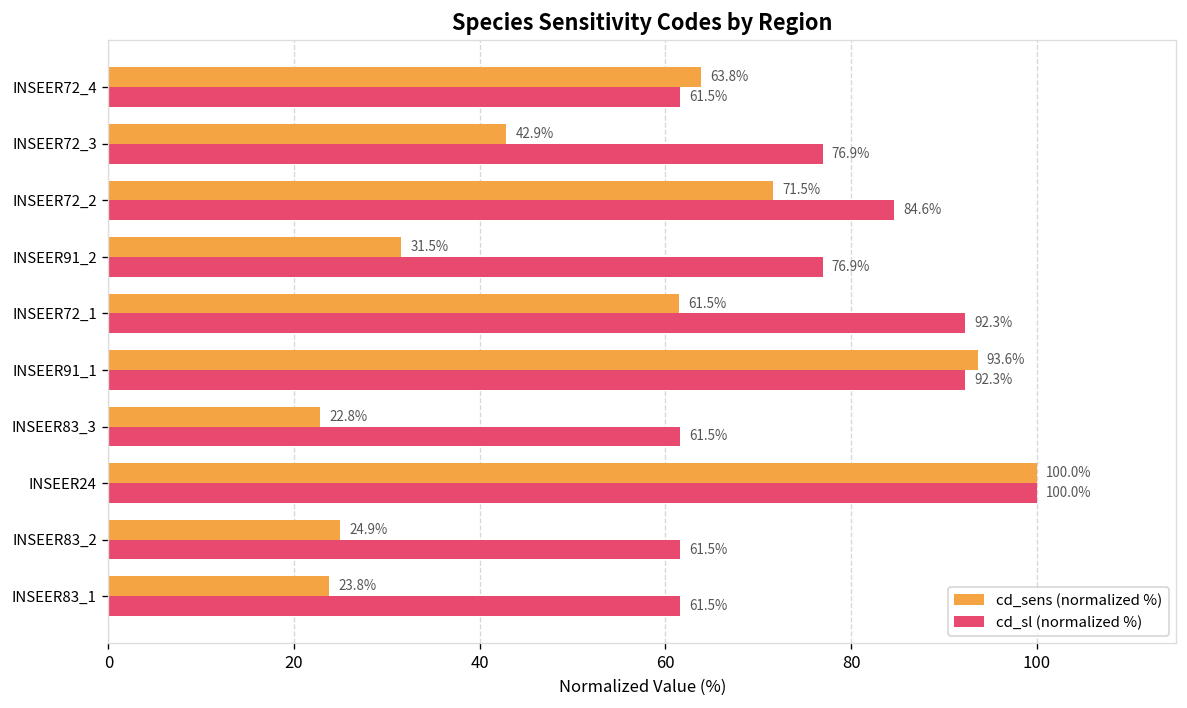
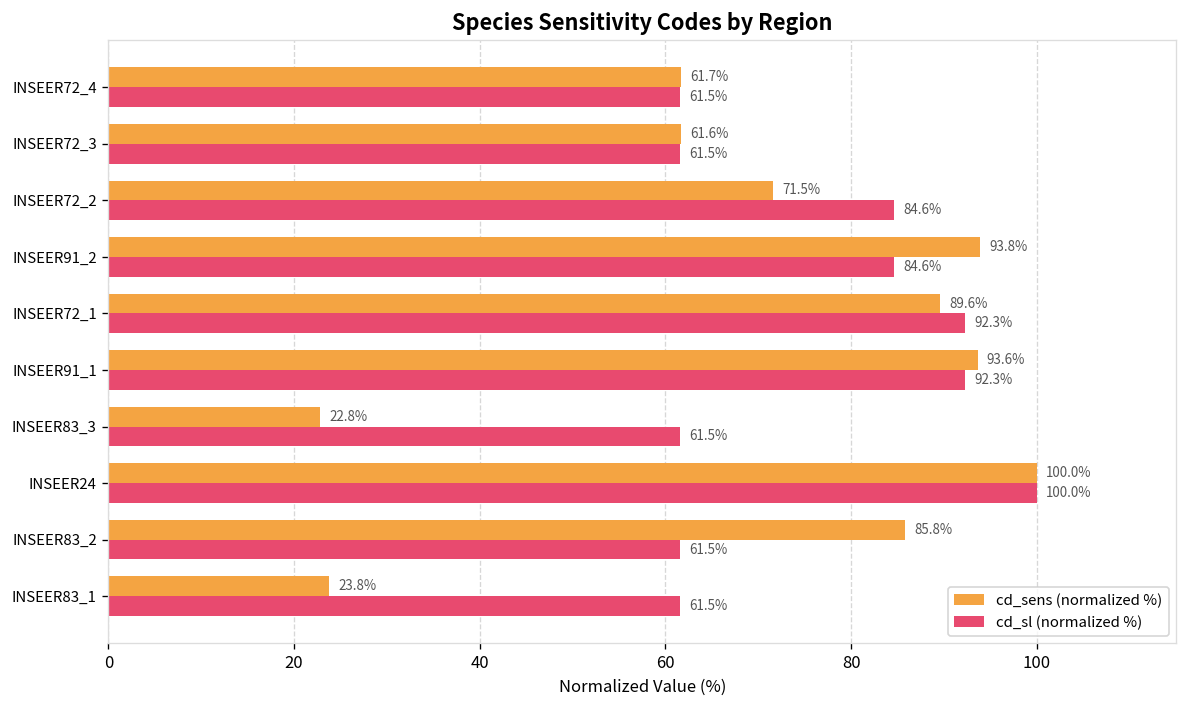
  {
    "cd_sens (normalized %)": {
-     "INSEER72_4": "63.8%",
-     "INSEER72_3": "42.9%",
+     "INSEER72_4": "61.7%",
+     "INSEER72_3": "61.6%",
      "INSEER72_2": "71.5%",
-     "INSEER91_2": "31.5%",
-     "INSEER72_1": "61.5%",
+     "INSEER91_2": "93.8%",
+     "INSEER72_1": "89.6%",
      "INSEER91_1": "93.6%",
      "INSEER83_3": "22.8%",
      "INSEER24": "100.0%",
-     "INSEER83_2": "24.9%",
+     "INSEER83_2": "85.8%",
      "INSEER83_1": "23.8%"
    },
    "cd_sl (normalized %)": {
      "INSEER72_4": "61.5%",
-     "INSEER72_3": "76.9%",
+     "INSEER72_3": "61.5%",
      "INSEER72_2": "84.6%",
-     "INSEER91_2": "76.9%",
+     "INSEER91_2": "84.6%",
      "INSEER72_1": "92.3%",
      "INSEER91_1": "92.3%",
      "INSEER83_3": "61.5%",
      "INSEER24": "100.0%",
      "INSEER83_2": "61.5%",
      "INSEER83_1": "61.5%"
    }
  }
